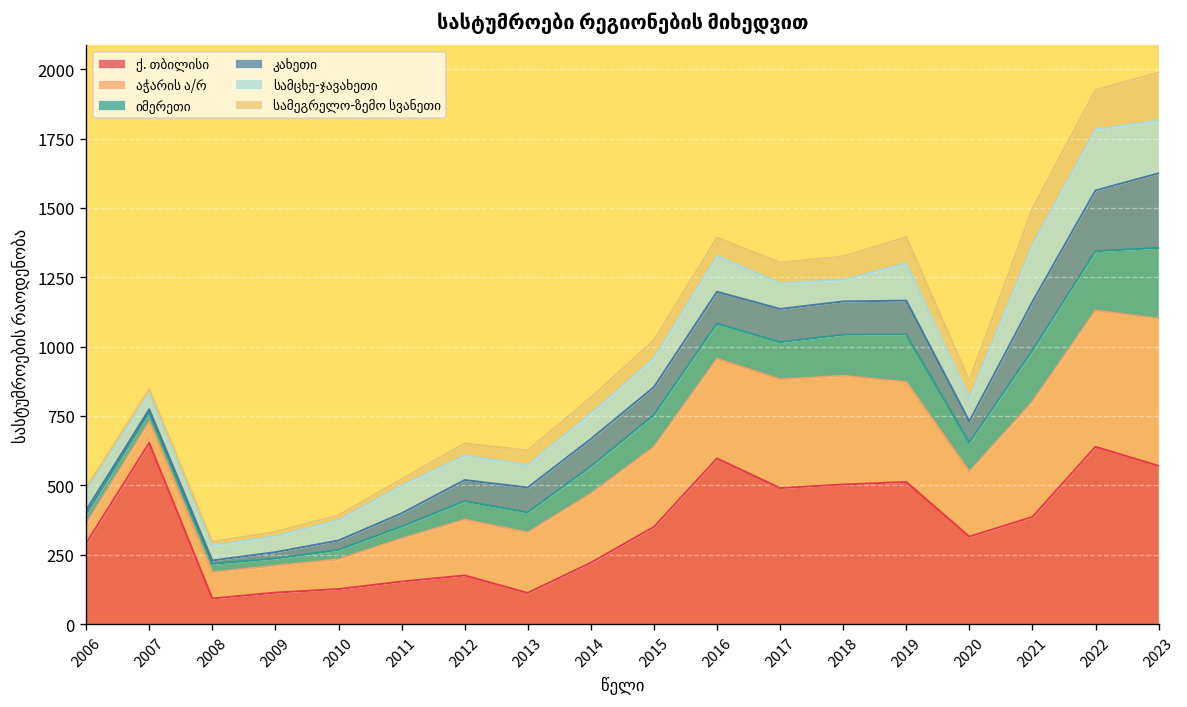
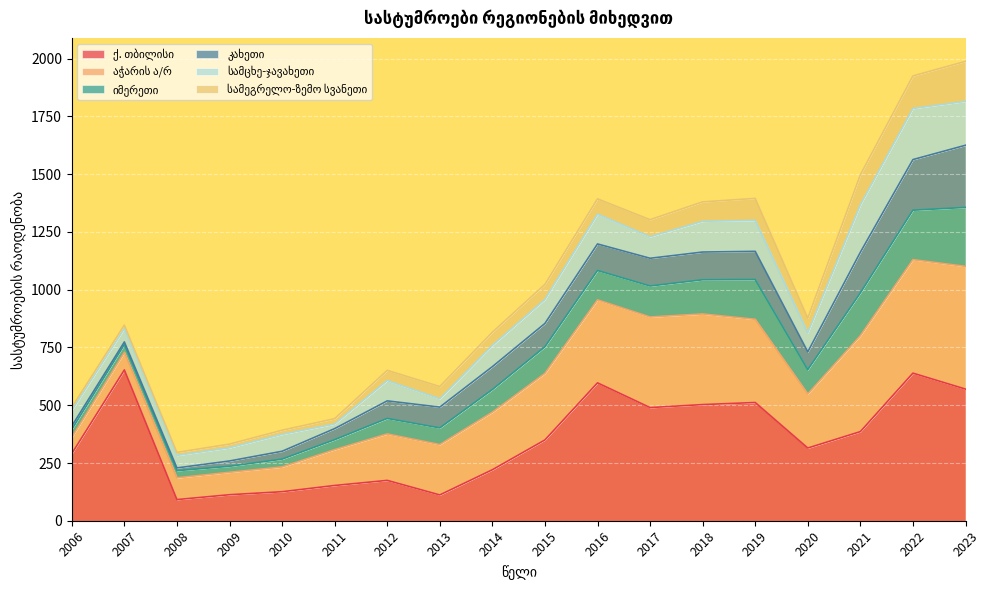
  {
    "ქ. თბილისი": {
      "2006": 290,
      "2007": 650,
      "2008": 90,
      "2009": 110,
      "2010": 130,
      "2011": 150,
      "2012": 180,
      "2013": 110,
      "2014": 220,
      "2015": 350,
      "2016": 600,
      "2017": 490,
      "2018": 500,
      "2019": 510,
      "2020": 320,
      "2021": 390,
      "2022": 640,
      "2023": 570
    },
    "სამცხე-ჯავახეთი": {
      "2006": 70,
      "2007": 60,
      "2008": 50,
      "2009": 60,
      "2010": 70,
-     "2011": 100,
+     "2011": 20,
      "2012": 90,
-     "2013": 80,
+     "2013": 40,
      "2014": 90,
      "2015": 100,
      "2016": 130,
      "2017": 90,
-     "2018": 80,
+     "2018": 130,
      "2019": 130,
      "2020": 80,
      "2021": 210,
      "2022": 220,
      "2023": 190
    }
  }
